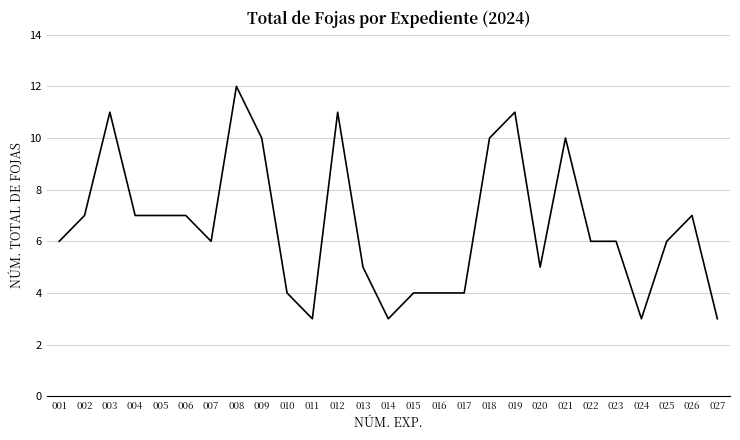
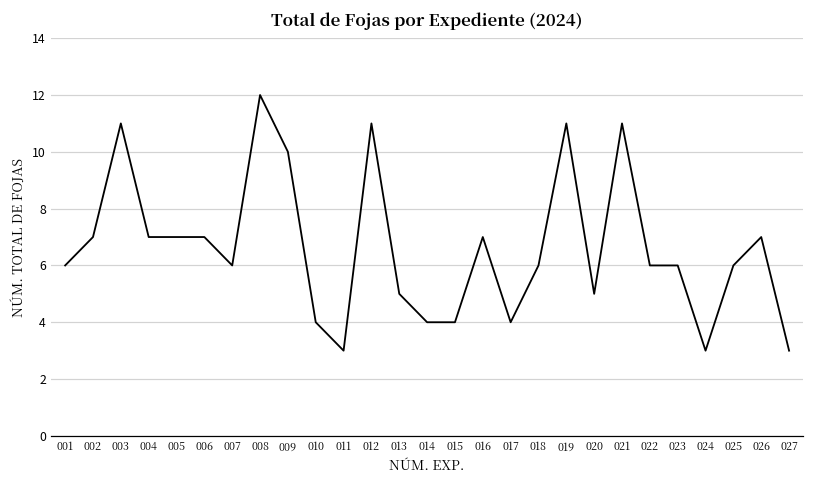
  {
    "001": 6,
    "002": 7,
    "003": 11,
    "004": 7,
    "005": 7,
    "006": 7,
    "007": 6,
    "008": 12,
    "009": 10,
    "010": 4,
    "011": 3,
    "012": 11,
    "013": 5,
-   "014": 3,
+   "014": 4,
    "015": 4,
-   "016": 4,
+   "016": 7,
    "017": 4,
-   "018": 10,
+   "018": 6,
    "019": 11,
    "020": 5,
-   "021": 10,
+   "021": 11,
    "022": 6,
    "023": 6,
    "024": 3,
    "025": 6,
    "026": 7,
    "027": 3
  }
